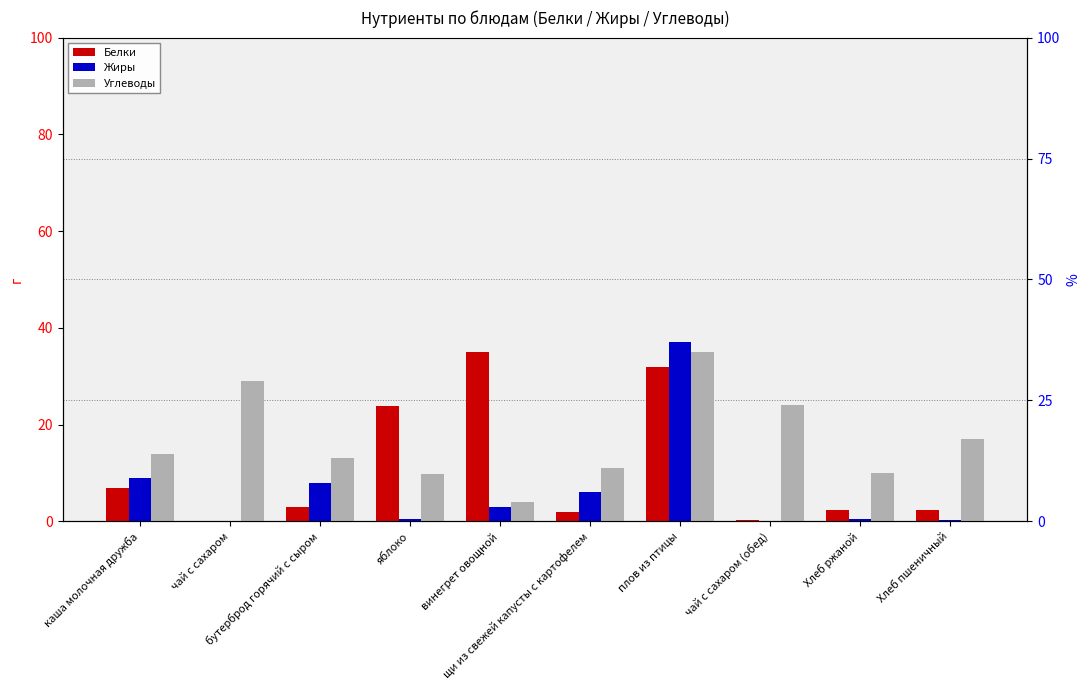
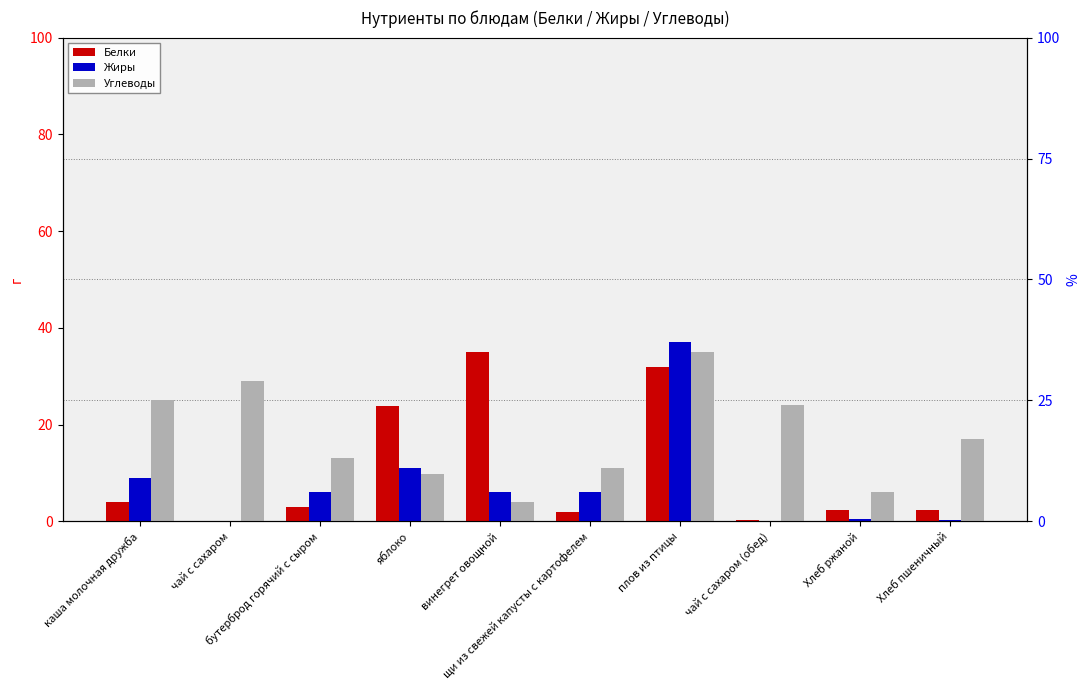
  {
    "Белки": {
-     "каша молочная дружба": 7,
+     "каша молочная дружба": 4,
      "чай с сахаром": 0,
      "бутерброд горячий с сыром": 3,
      "яблоко": 24,
      "винегрет овощной": 35,
      "щи из свежей капусты с картофелем": 2,
      "плов из птицы": 32,
      "Хлеб ржаной": 2,
      "Хлеб пшеничный": 2
    },
    "Жиры": {
      "каша молочная дружба": 9,
      "чай с сахаром": 0,
-     "бутерброд горячий с сыром": 8,
-     "яблоко": 0,
-     "винегрет овощной": 3,
+     "бутерброд горячий с сыром": 6,
+     "яблоко": 11,
+     "винегрет овощной": 6,
      "щи из свежей капусты с картофелем": 6,
      "плов из птицы": 37,
      "чай с сахаром (обед)": 0
    },
    "Углеводы": {
-     "каша молочная дружба": 14,
+     "каша молочная дружба": 25,
      "чай с сахаром": 29,
      "бутерброд горячий с сыром": 13,
      "яблоко": 10,
      "винегрет овощной": 4,
      "щи из свежей капусты с картофелем": 11,
      "плов из птицы": 35,
      "чай с сахаром (обед)": 24,
-     "Хлеб ржаной": 10,
+     "Хлеб ржаной": 6,
      "Хлеб пшеничный": 17
    }
  }
